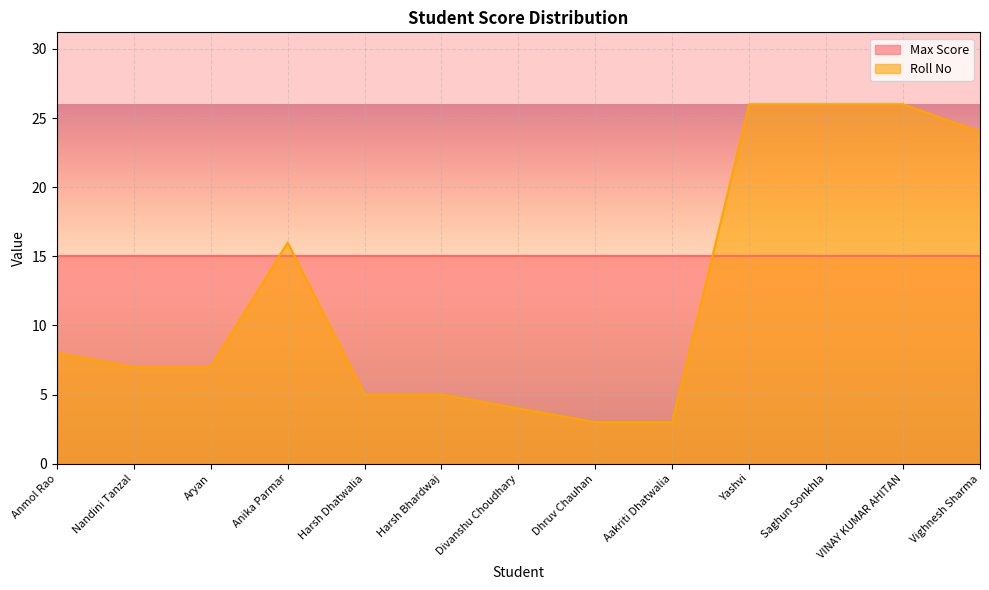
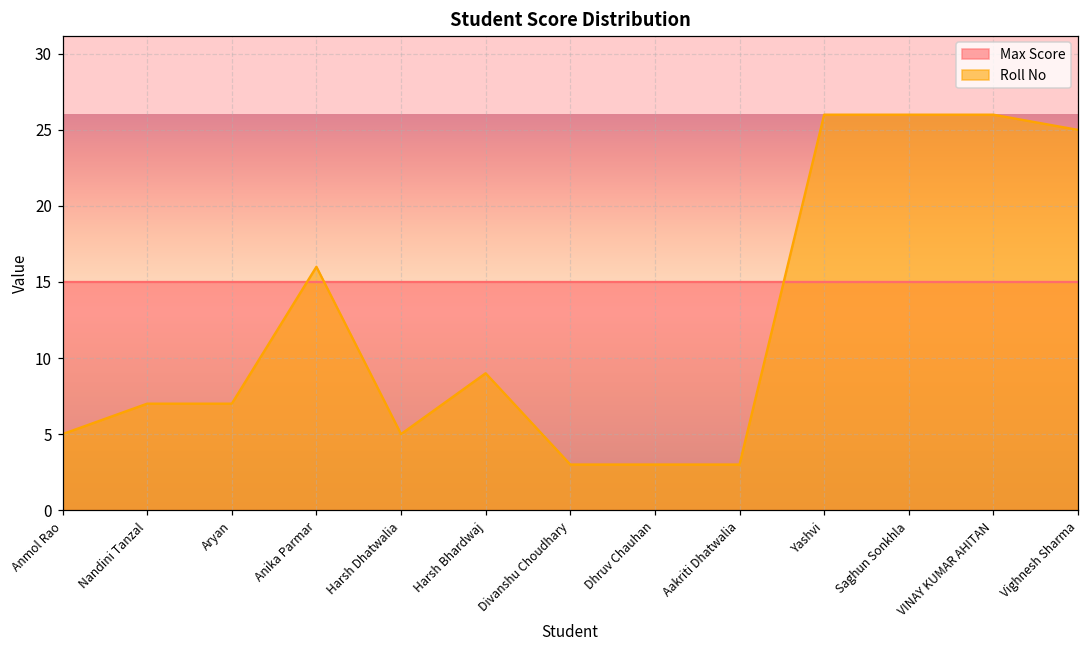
  {
    "Max Score": {
      "Anmol Rao": 15,
      "Nandini Tanzal": 15,
      "Aryan": 15,
      "Anika Parmar": 15,
      "Harsh Dhatwalia": 15,
      "Harsh Bhardwaj": 15,
      "Divanshu Choudhary": 15,
      "Dhruv Chauhan": 15,
      "Aakriti Dhatwalia": 15,
      "Yashvi": 15,
      "Saghun Sonkhla": 15,
      "VINAY KUMAR AHITAN": 15,
      "Vighnesh Sharma": 15
    },
    "Roll No": {
-     "Anmol Rao": 8,
+     "Anmol Rao": 5,
      "Nandini Tanzal": 7,
      "Aryan": 7,
      "Anika Parmar": 16,
      "Harsh Dhatwalia": 5,
-     "Harsh Bhardwaj": 5,
-     "Divanshu Choudhary": 4,
+     "Harsh Bhardwaj": 9,
+     "Divanshu Choudhary": 3,
      "Dhruv Chauhan": 3,
      "Aakriti Dhatwalia": 3,
      "Yashvi": 26,
      "Saghun Sonkhla": 26,
      "VINAY KUMAR AHITAN": 26,
-     "Vighnesh Sharma": 24
+     "Vighnesh Sharma": 25
    }
  }
